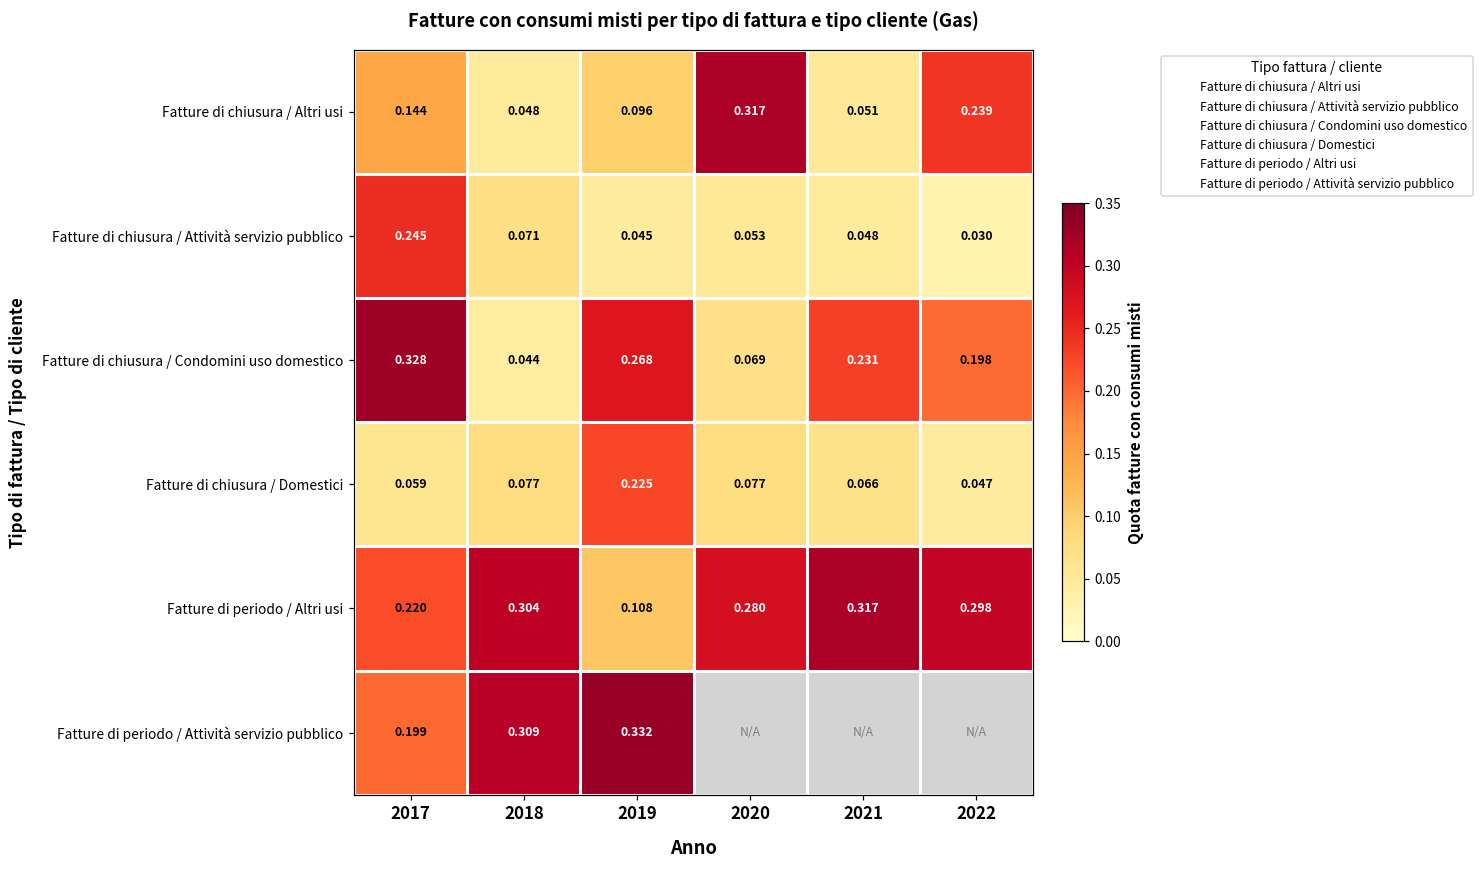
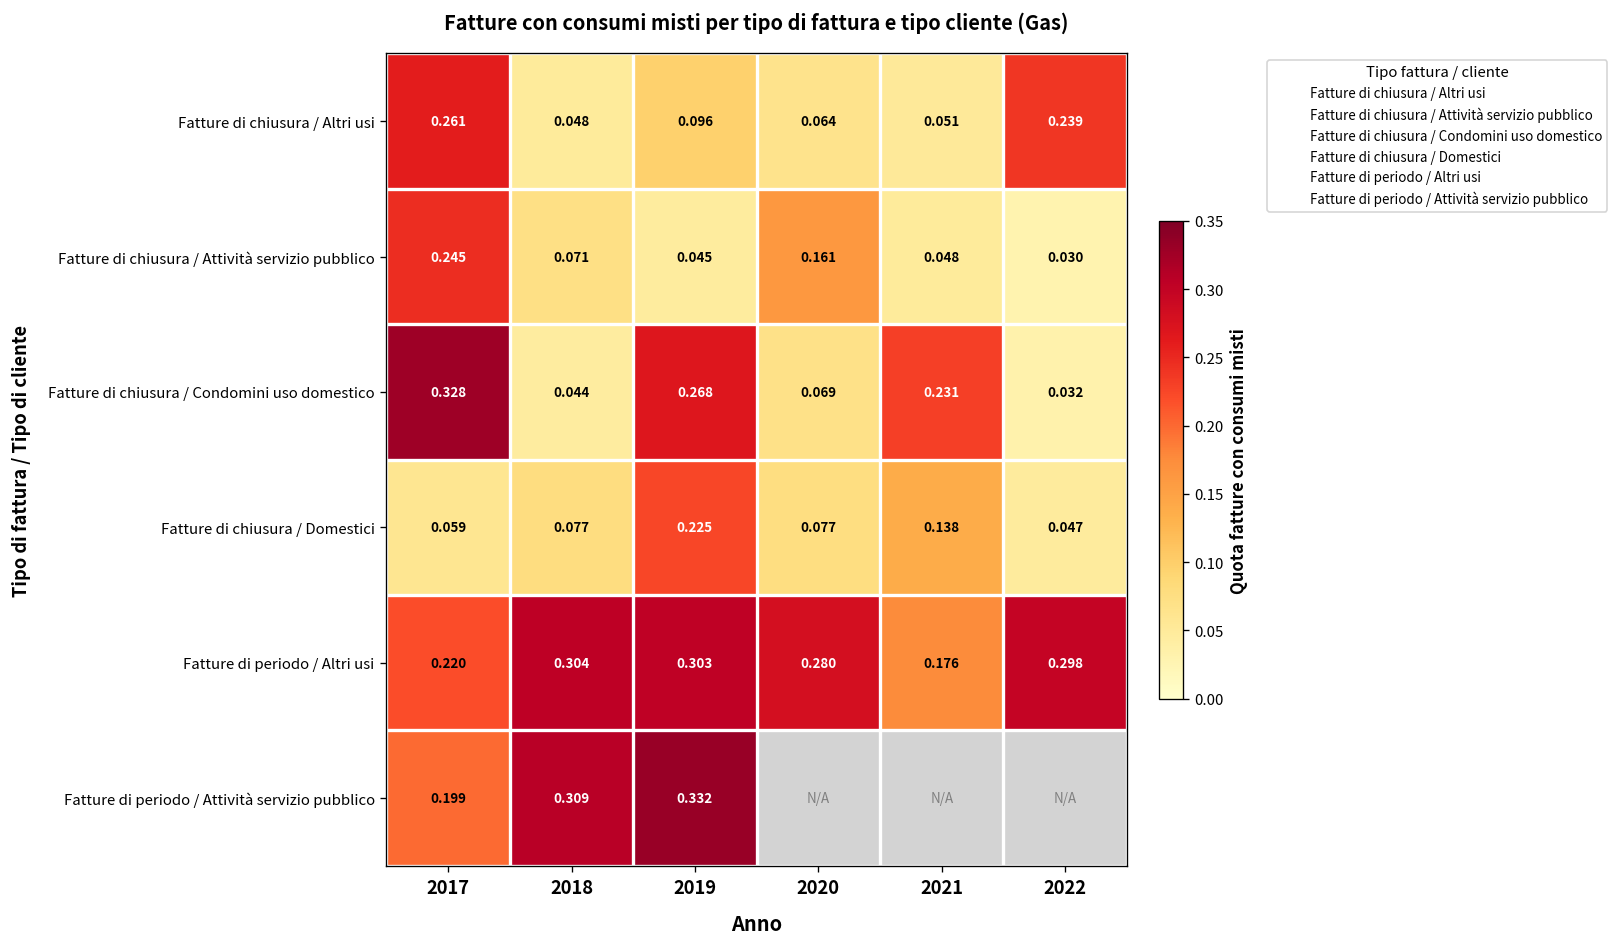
  {
    "Fatture di chiusura / Altri usi": {
-     "2017": 0.144,
+     "2017": 0.261,
      "2018": 0.048,
      "2019": 0.096,
-     "2020": 0.317,
+     "2020": 0.064,
      "2021": 0.051,
      "2022": 0.239
    },
    "Fatture di chiusura / Attività servizio pubblico": {
      "2017": 0.245,
      "2018": 0.071,
      "2019": 0.045,
-     "2020": 0.053,
+     "2020": 0.161,
      "2021": 0.048,
      "2022": 0.030
    },
    "Fatture di chiusura / Condomini uso domestico": {
      "2017": 0.328,
      "2018": 0.044,
      "2019": 0.268,
      "2020": 0.069,
      "2021": 0.231,
-     "2022": 0.198
+     "2022": 0.032
    },
    "Fatture di chiusura / Domestici": {
      "2017": 0.059,
      "2018": 0.077,
      "2019": 0.225,
      "2020": 0.077,
-     "2021": 0.066,
+     "2021": 0.138,
      "2022": 0.047
    },
    "Fatture di periodo / Altri usi": {
      "2017": 0.220,
      "2018": 0.304,
-     "2019": 0.108,
+     "2019": 0.303,
      "2020": 0.280,
-     "2021": 0.317,
+     "2021": 0.176,
      "2022": 0.298
    },
    "Fatture di periodo / Attività servizio pubblico": {
      "2017": 0.199,
      "2018": 0.309,
      "2019": 0.332
    }
  }
